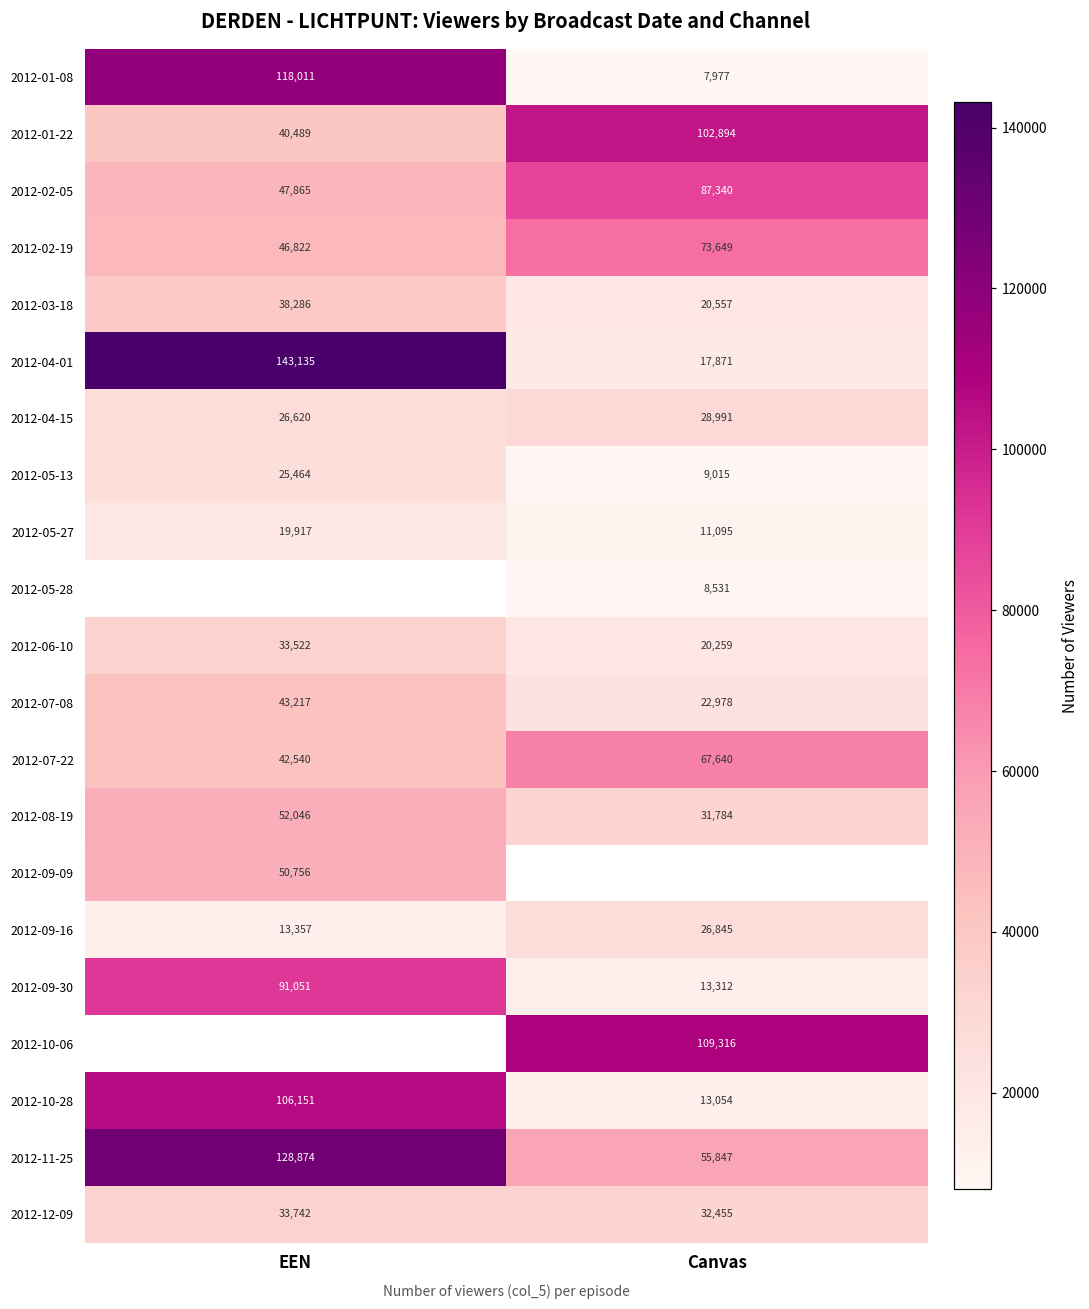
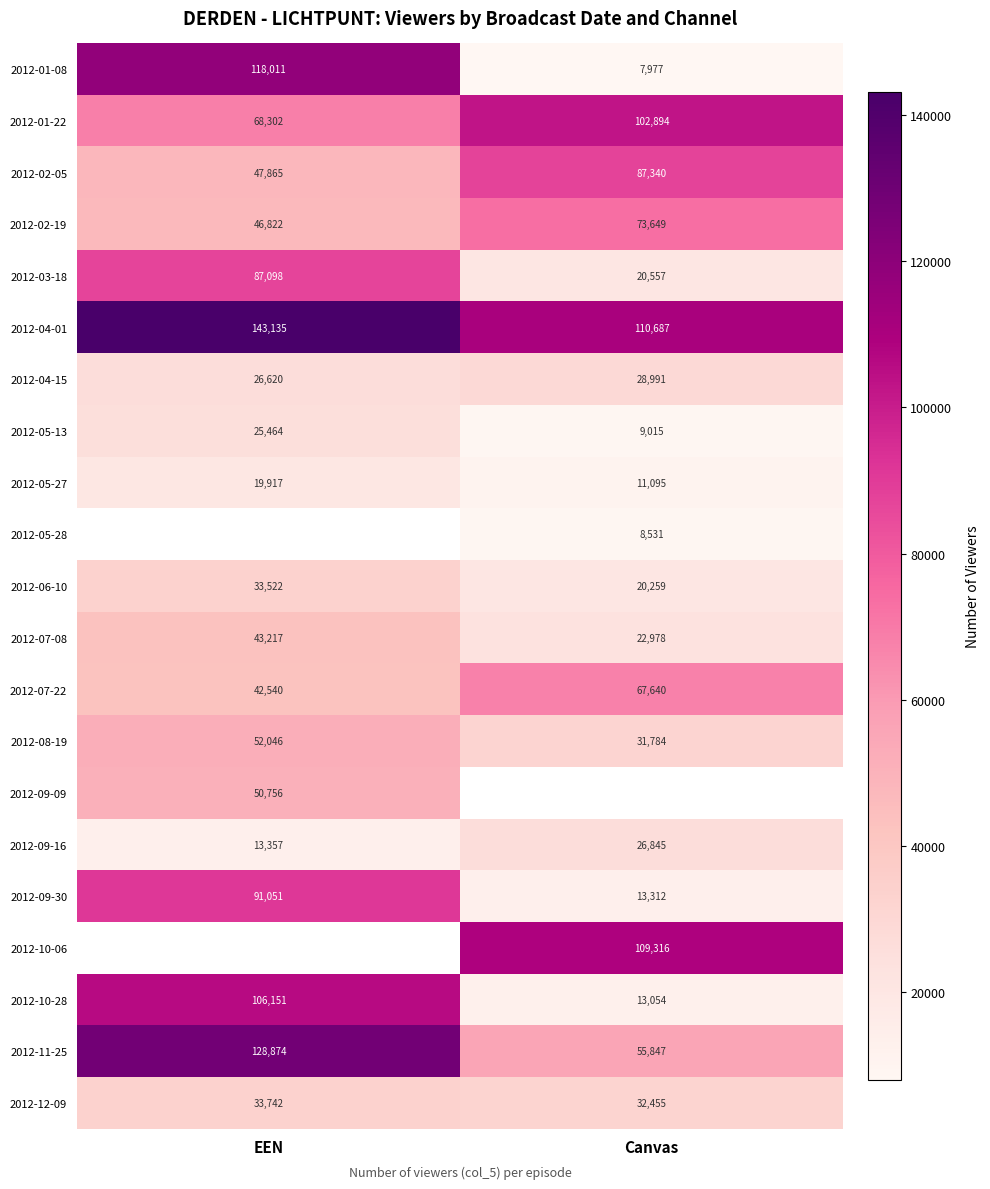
  {
    "2012-01-08": {
      "EEN": "118,011",
      "Canvas": "7,977"
    },
    "2012-01-22": {
-     "EEN": "40,489",
+     "EEN": "68,302",
      "Canvas": "102,894"
    },
    "2012-02-05": {
      "EEN": "47,865",
      "Canvas": "87,340"
    },
    "2012-02-19": {
      "EEN": "46,822",
      "Canvas": "73,649"
    },
    "2012-03-18": {
-     "EEN": "38,286",
+     "EEN": "87,098",
      "Canvas": "20,557"
    },
    "2012-04-01": {
      "EEN": "143,135",
-     "Canvas": "17,871"
+     "Canvas": "110,687"
    },
    "2012-04-15": {
      "EEN": "26,620",
      "Canvas": "28,991"
    },
    "2012-05-13": {
      "EEN": "25,464",
      "Canvas": "9,015"
    },
    "2012-05-27": {
      "EEN": "19,917",
      "Canvas": "11,095"
    },
    "2012-05-28": {
      "Canvas": "8,531"
    },
    "2012-06-10": {
      "EEN": "33,522",
      "Canvas": "20,259"
    },
    "2012-07-08": {
      "EEN": "43,217",
      "Canvas": "22,978"
    },
    "2012-07-22": {
      "EEN": "42,540",
      "Canvas": "67,640"
    },
    "2012-08-19": {
      "EEN": "52,046",
      "Canvas": "31,784"
    },
    "2012-09-09": {
      "EEN": "50,756"
    },
    "2012-09-16": {
      "EEN": "13,357",
      "Canvas": "26,845"
    },
    "2012-09-30": {
      "EEN": "91,051",
      "Canvas": "13,312"
    },
    "2012-10-06": {
      "Canvas": "109,316"
    },
    "2012-10-28": {
      "EEN": "106,151",
      "Canvas": "13,054"
    },
    "2012-11-25": {
      "EEN": "128,874",
      "Canvas": "55,847"
    },
    "2012-12-09": {
      "EEN": "33,742",
      "Canvas": "32,455"
    }
  }
